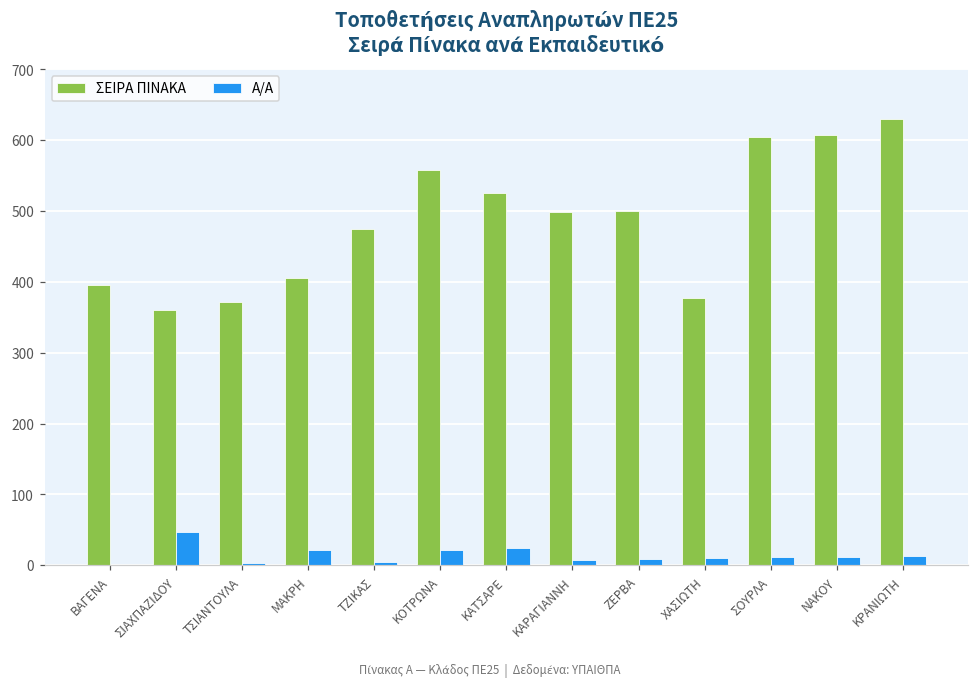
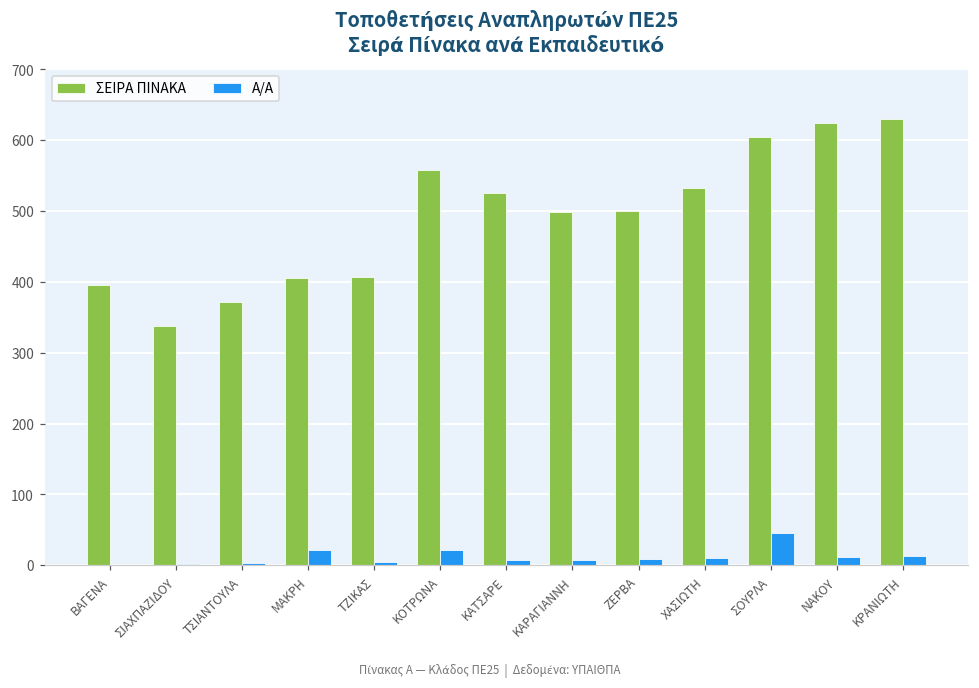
  {
    "ΣΕΙΡΑ ΠΙΝΑΚΑ": {
      "ΒΑΓΕΝΑ": 400,
-     "ΣΙΑΧΠΑΖΙΔΟΥ": 360,
+     "ΣΙΑΧΠΑΖΙΔΟΥ": 340,
      "ΤΣΙΑΝΤΟΥΛΑ": 370,
      "ΜΑΚΡΗ": 410,
-     "ΤΖΙΚΑΣ": 480,
+     "ΤΖΙΚΑΣ": 410,
      "ΚΟΤΡΩΝΑ": 560,
      "ΚΑΤΣΑΡΕ": 530,
      "ΚΑΡΑΓΙΑΝΝΗ": 500,
      "ΖΕΡΒΑ": 500,
-     "ΧΑΣΙΩΤΗ": 380,
+     "ΧΑΣΙΩΤΗ": 530,
      "ΣΟΥΡΛΑ": 610,
-     "ΝΑΚΟΥ": 610,
+     "ΝΑΚΟΥ": 630,
      "ΚΡΑΝΙΩΤΗ": 630
    },
    "Α/Α": {
-     "ΣΙΑΧΠΑΖΙΔΟΥ": 50,
+     "ΣΙΑΧΠΑΖΙΔΟΥ": 0,
      "ΜΑΚΡΗ": 20,
      "ΤΖΙΚΑΣ": 10,
      "ΚΟΤΡΩΝΑ": 20,
-     "ΚΑΤΣΑΡΕ": 20,
+     "ΚΑΤΣΑΡΕ": 10,
      "ΚΑΡΑΓΙΑΝΝΗ": 10,
      "ΖΕΡΒΑ": 10,
      "ΧΑΣΙΩΤΗ": 10,
-     "ΣΟΥΡΛΑ": 10,
+     "ΣΟΥΡΛΑ": 50,
      "ΝΑΚΟΥ": 10,
      "ΚΡΑΝΙΩΤΗ": 10
    }
  }
